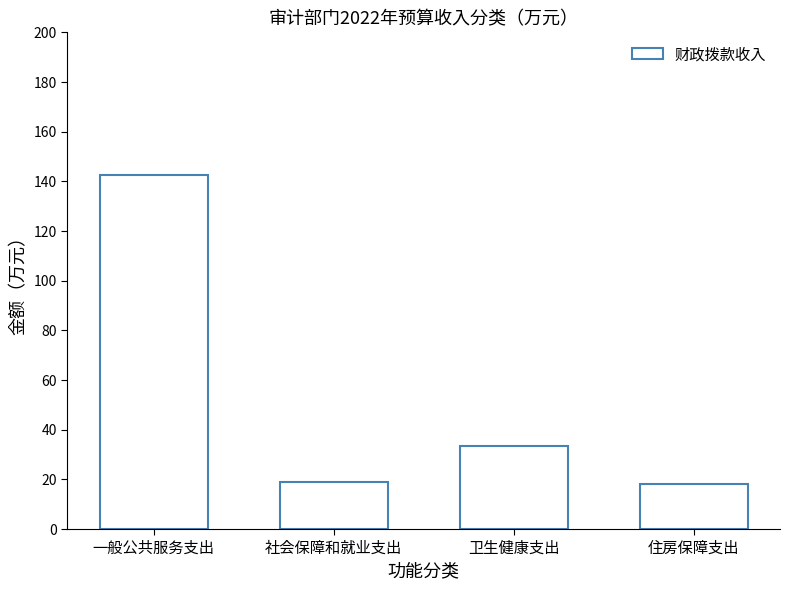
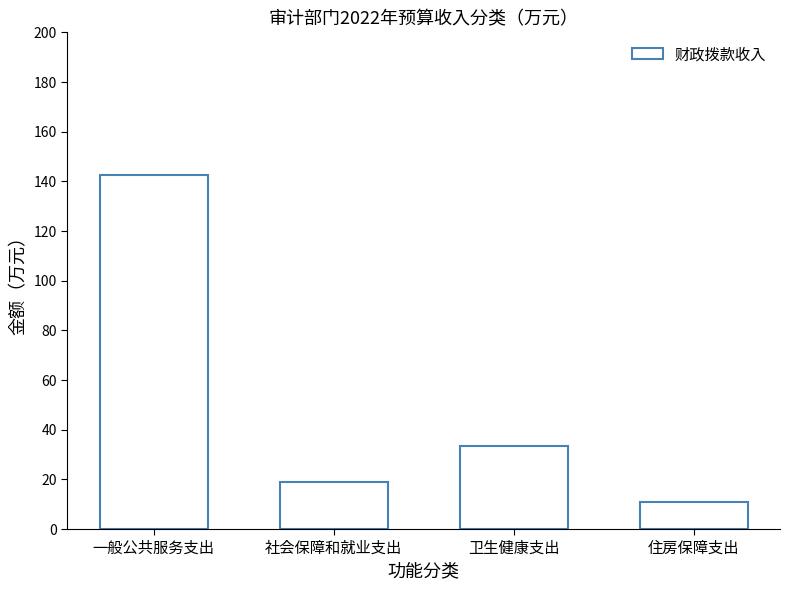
  {
    "一般公共服务支出": 142,
    "社会保障和就业支出": 19,
    "卫生健康支出": 33,
-   "住房保障支出": 18
+   "住房保障支出": 11
  }
